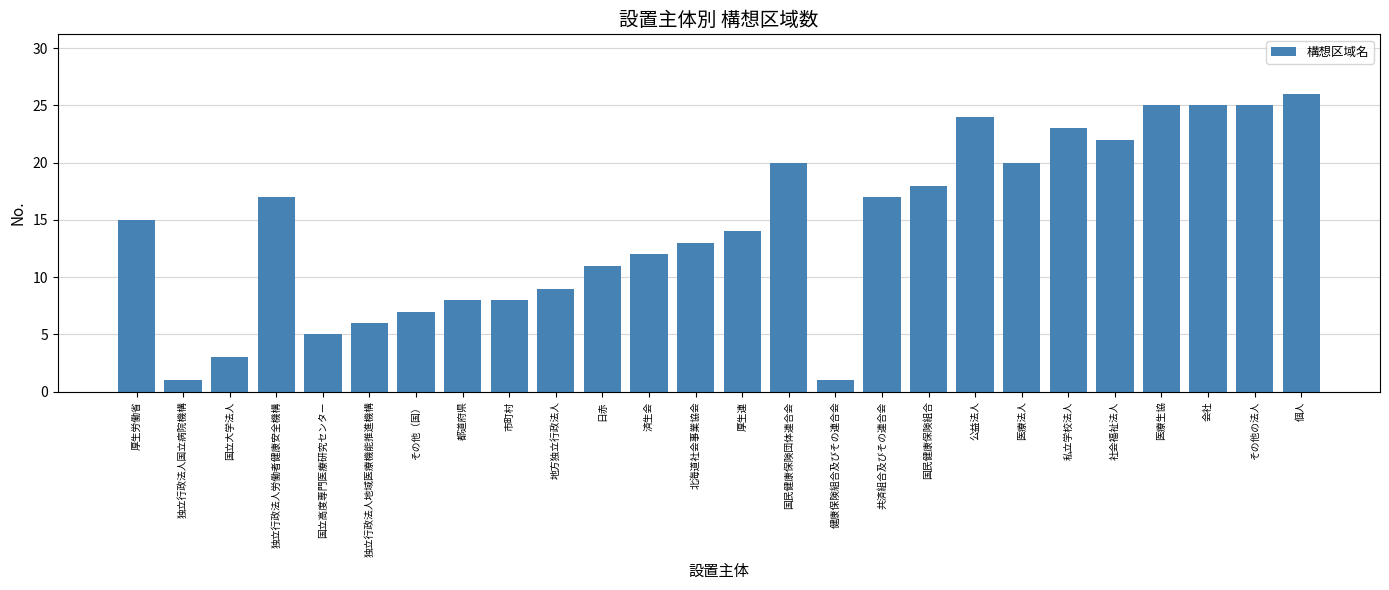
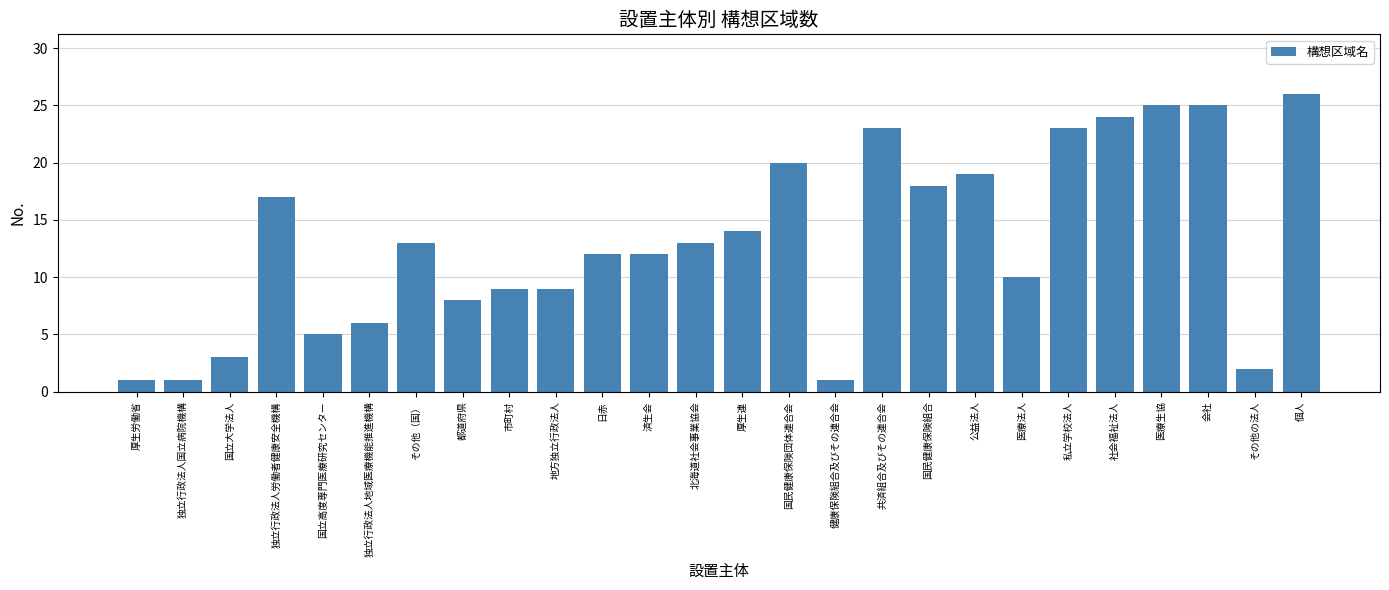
  {
-   "厚生労働省": 15,
+   "厚生労働省": 1,
    "独立行政法人国立病院機構": 1,
    "国立大学法人": 3,
    "独立行政法人労働者健康安全機構": 17,
    "国立高度専門医療研究センター": 5,
    "独立行政法人地域医療機能推進機構": 6,
-   "その他（国）": 7,
+   "その他（国）": 13,
    "都道府県": 8,
-   "市町村": 8,
+   "市町村": 9,
    "地方独立行政法人": 9,
-   "日赤": 11,
+   "日赤": 12,
    "済生会": 12,
    "北海道社会事業協会": 13,
    "厚生連": 14,
    "国民健康保険団体連合会": 20,
    "健康保険組合及びその連合会": 1,
-   "共済組合及びその連合会": 17,
+   "共済組合及びその連合会": 23,
    "国民健康保険組合": 18,
-   "公益法人": 24,
-   "医療法人": 20,
+   "公益法人": 19,
+   "医療法人": 10,
    "私立学校法人": 23,
-   "社会福祉法人": 22,
+   "社会福祉法人": 24,
    "医療生協": 25,
    "会社": 25,
-   "その他の法人": 25,
+   "その他の法人": 2,
    "個人": 26
  }
